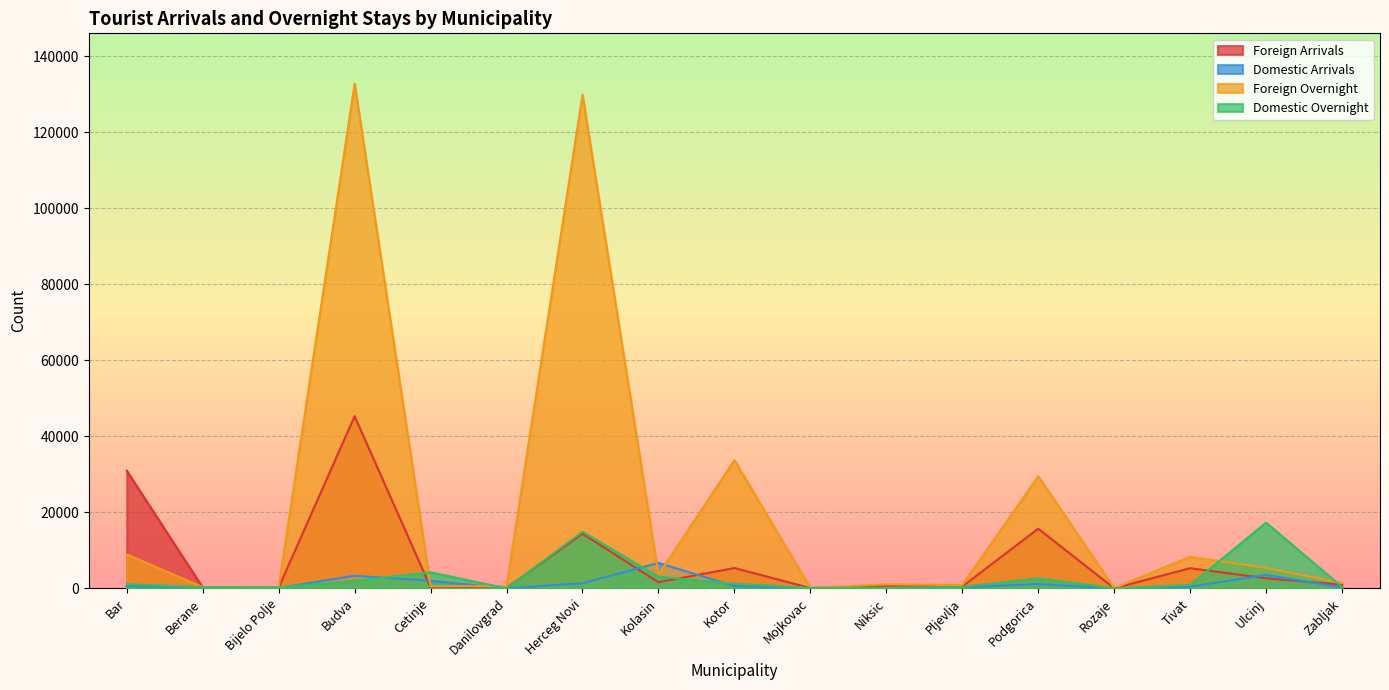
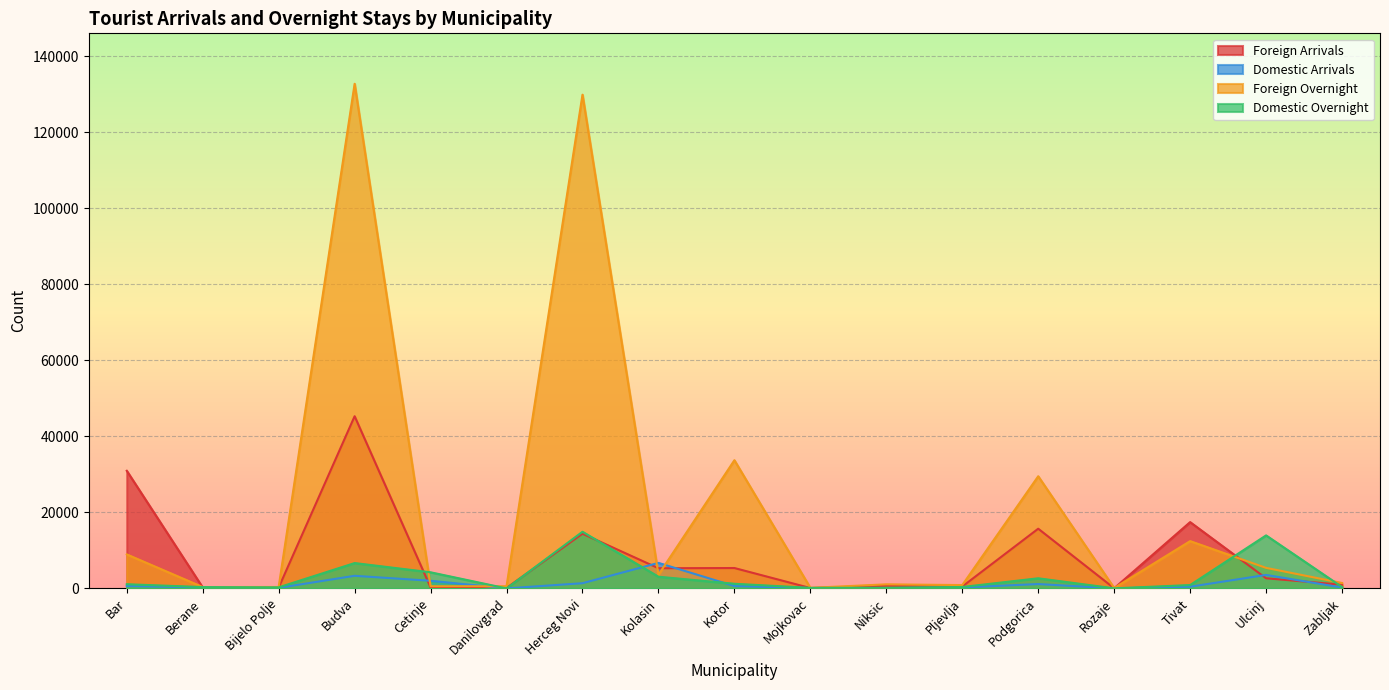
  {
    "Foreign Arrivals": {
      "Bar": 31000,
      "Budva": 45000,
-     "Kolasin": 2000,
+     "Kolasin": 5000,
      "Kotor": 5000,
      "Podgorica": 16000,
-     "Tivat": 5000,
+     "Tivat": 17000,
      "Ulcinj": 3000
    },
    "Domestic Arrivals": {
      "Budva": 3000,
      "Cetinje": 2000,
      "Herceg Novi": 1000,
      "Kolasin": 7000,
      "Podgorica": 1000,
      "Ulcinj": 4000
    },
    "Foreign Overnight": {
      "Bar": 9000,
      "Budva": 133000,
      "Herceg Novi": 130000,
      "Kotor": 34000,
      "Podgorica": 29000,
-     "Tivat": 8000,
+     "Tivat": 12000,
      "Ulcinj": 5000
    },
    "Domestic Overnight": {
-     "Budva": 2000,
+     "Budva": 7000,
      "Cetinje": 4000,
      "Podgorica": 3000,
-     "Ulcinj": 17000
+     "Ulcinj": 14000
    }
  }
